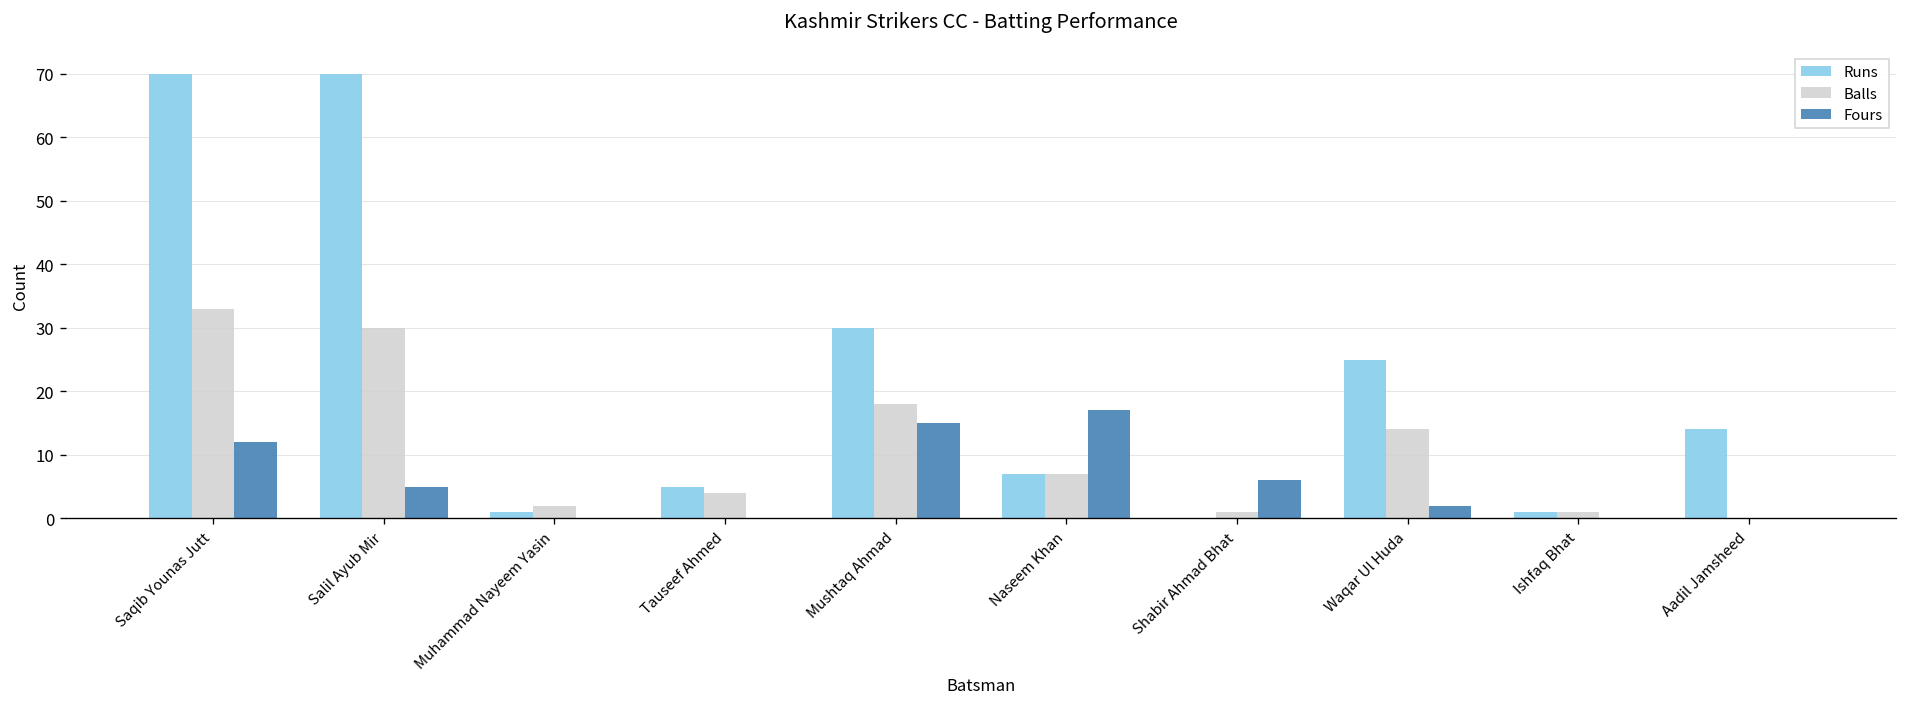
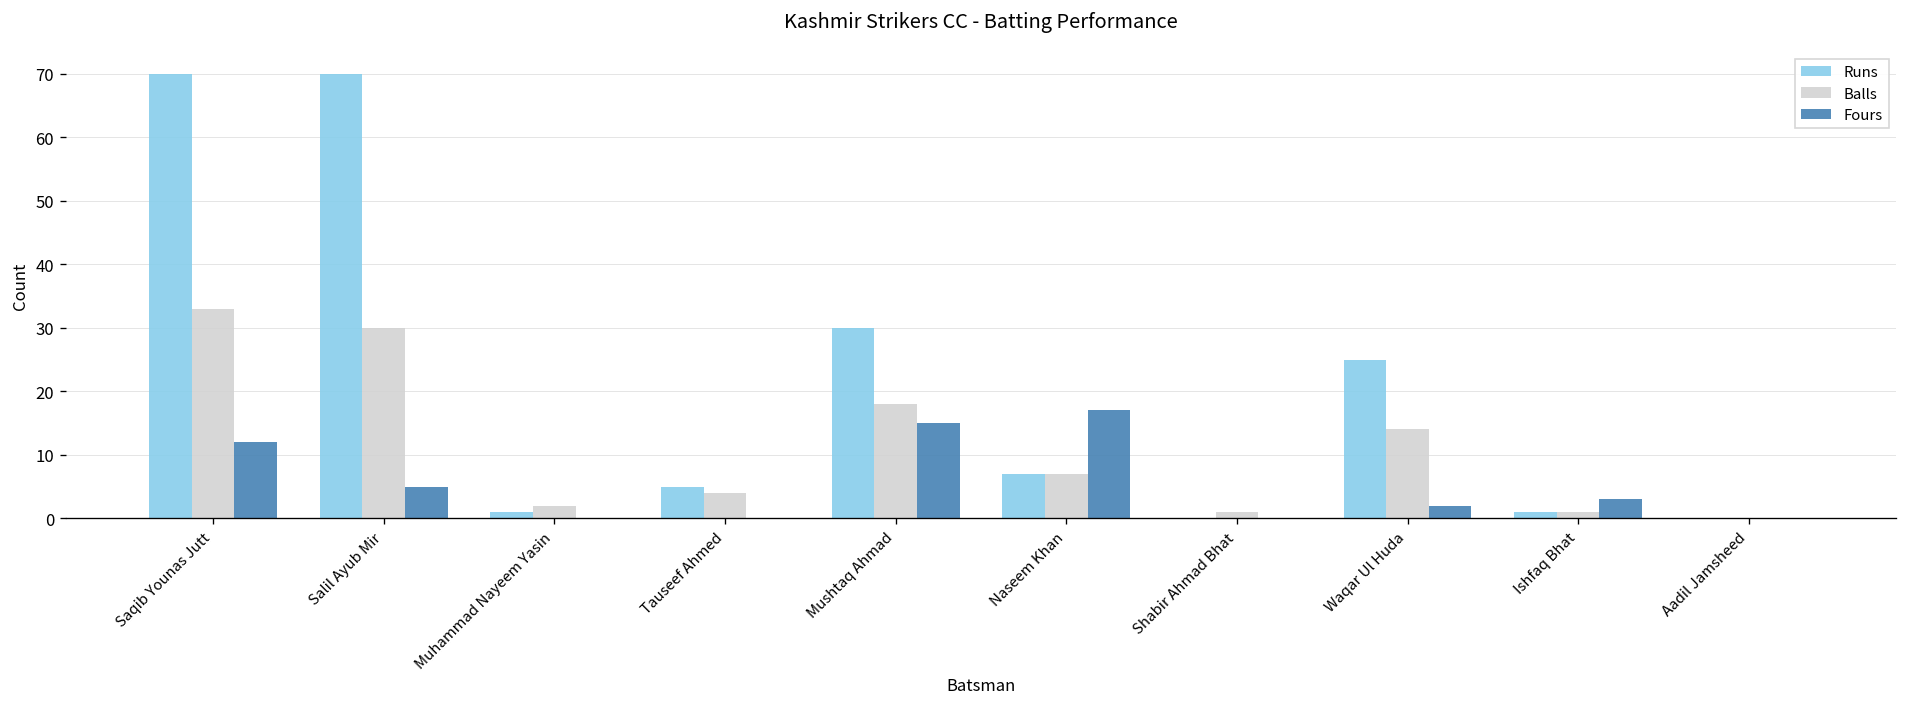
  {
    "Runs": {
      "Saqib Younas Jutt": 70,
      "Salil Ayub Mir": 70,
      "Muhammad Nayeem Yasin": 1,
      "Tauseef Ahmed": 5,
      "Mushtaq Ahmad": 30,
      "Naseem Khan": 7,
      "Shabir Ahmad Bhat": 0,
      "Waqar Ul Huda": 25,
      "Ishfaq Bhat": 1,
-     "Aadil Jamsheed": 14
+     "Aadil Jamsheed": 0
    },
    "Balls": {
      "Saqib Younas Jutt": 33,
      "Salil Ayub Mir": 30,
      "Muhammad Nayeem Yasin": 2,
      "Tauseef Ahmed": 4,
      "Mushtaq Ahmad": 18,
      "Naseem Khan": 7,
      "Shabir Ahmad Bhat": 1,
      "Waqar Ul Huda": 14,
      "Ishfaq Bhat": 1,
      "Aadil Jamsheed": 0
    },
    "Fours": {
      "Saqib Younas Jutt": 12,
      "Salil Ayub Mir": 5,
      "Muhammad Nayeem Yasin": 0,
      "Tauseef Ahmed": 0,
      "Mushtaq Ahmad": 15,
      "Naseem Khan": 17,
-     "Shabir Ahmad Bhat": 6,
+     "Shabir Ahmad Bhat": 0,
      "Waqar Ul Huda": 2,
-     "Ishfaq Bhat": 0,
+     "Ishfaq Bhat": 3,
      "Aadil Jamsheed": 0
    }
  }
